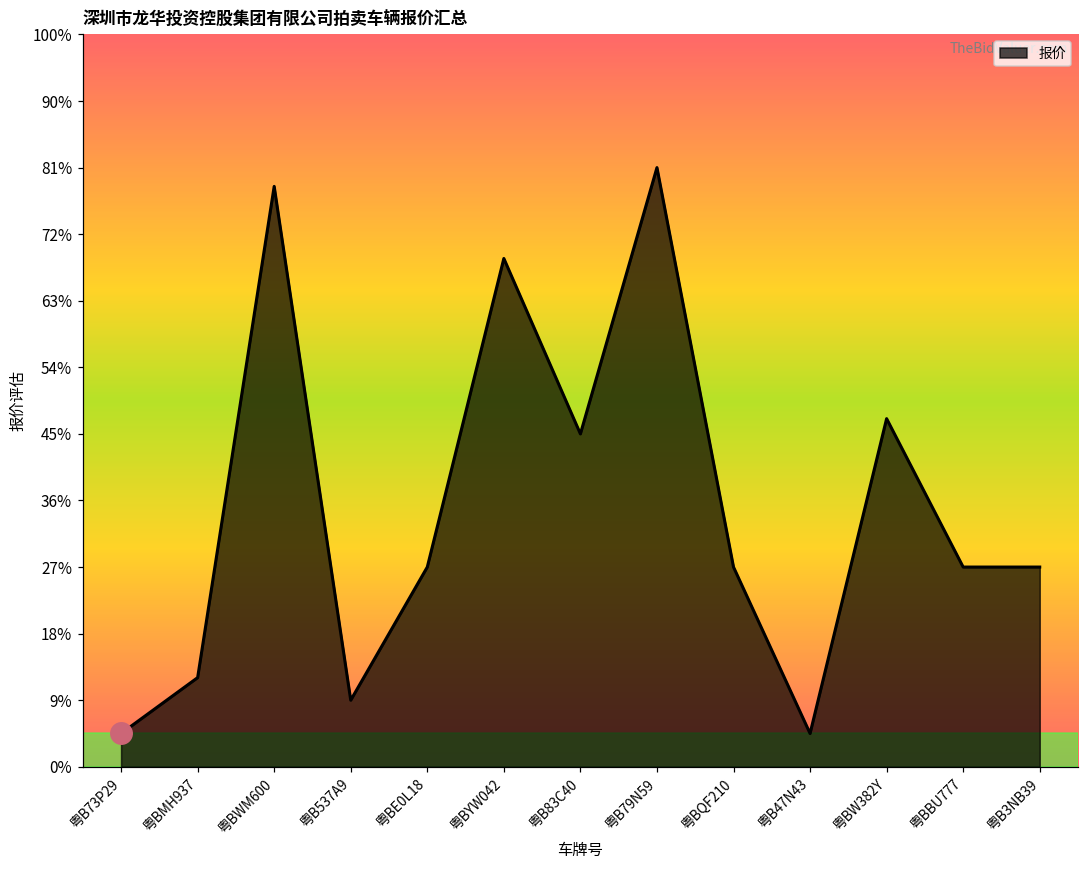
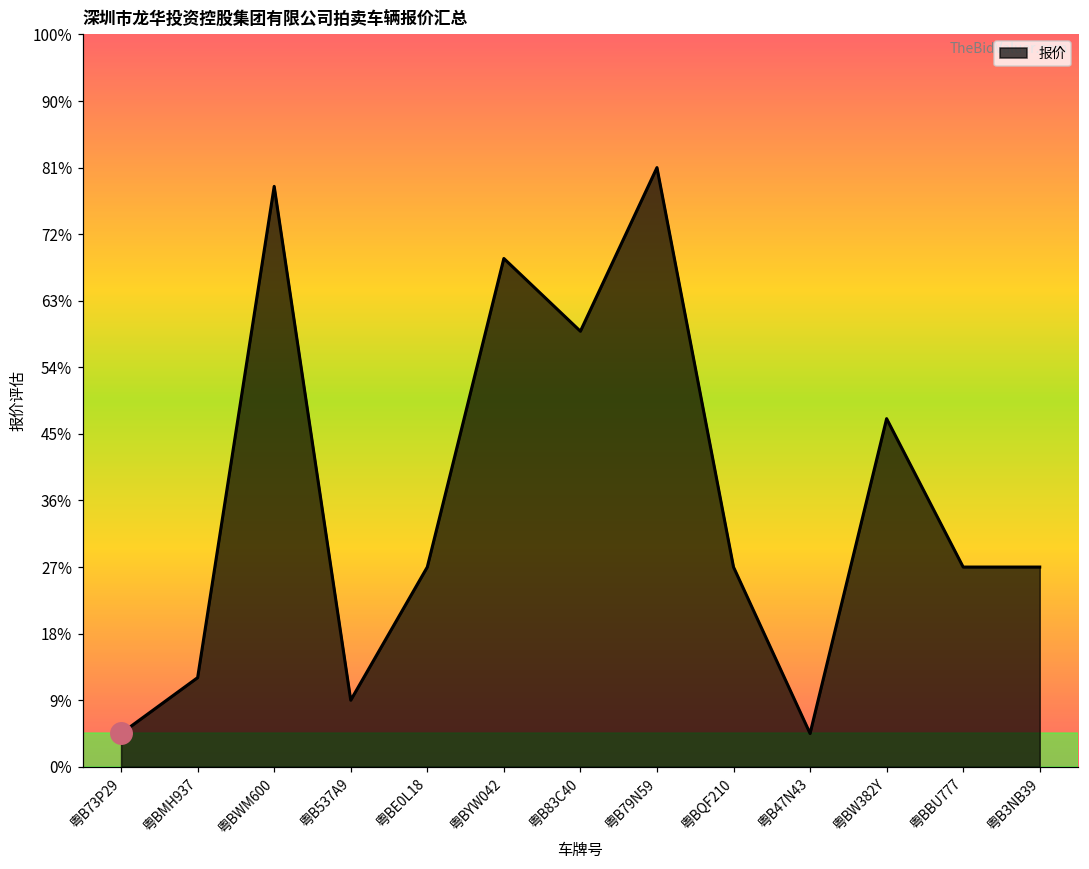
  {
    "报价": {
      "粤BMH937": "12%",
      "粤BWM600": "79%",
      "粤B537A9": "9%",
      "粤BE0L18": "27%",
      "粤BYW042": "69%",
-     "粤B83C40": "45%",
+     "粤B83C40": "59%",
      "粤B79N59": "82%",
      "粤BQF210": "27%",
      "粤BW382Y": "48%",
      "粤BBU777": "27%",
      "粤B3NB39": "27%"
    }
  }
